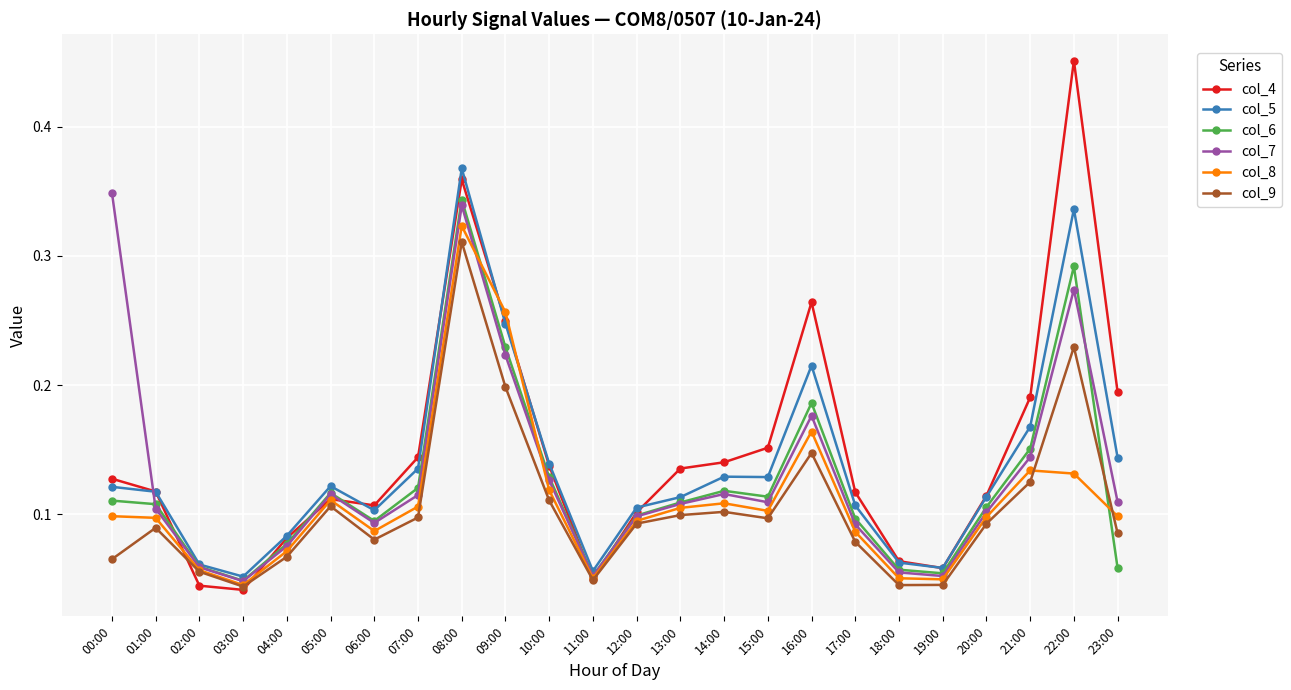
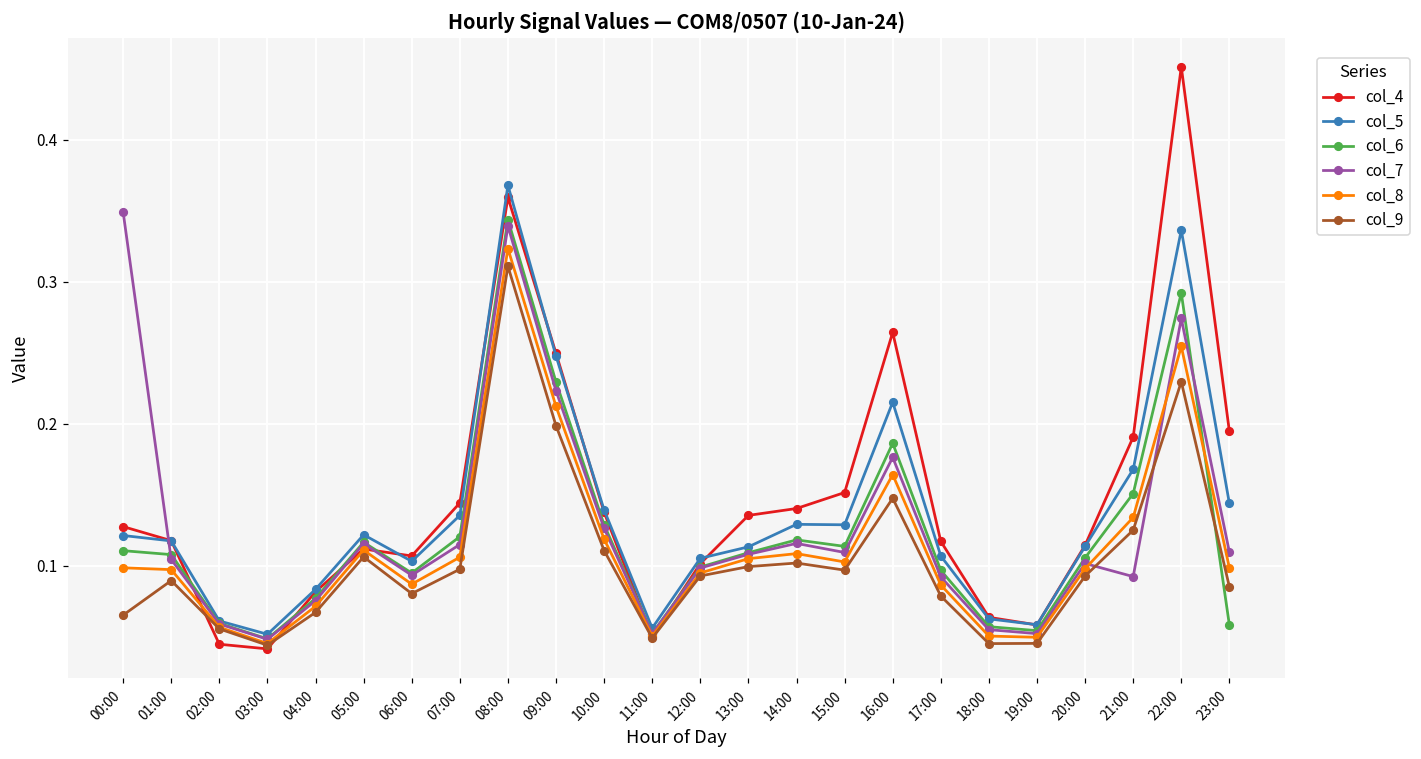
  {
    "col_4": {
      "00:00": 0.127,
      "02:00": 0.045,
      "03:00": 0.041,
      "06:00": 0.107,
      "07:00": 0.144,
      "08:00": 0.359,
      "12:00": 0.101,
      "13:00": 0.135,
      "14:00": 0.140,
      "15:00": 0.151,
      "16:00": 0.264,
      "17:00": 0.117,
      "21:00": 0.190,
      "22:00": 0.451,
      "23:00": 0.194
    },
    "col_5": {
      "00:00": 0.121,
      "03:00": 0.052,
      "05:00": 0.122,
      "06:00": 0.103,
      "07:00": 0.135,
      "08:00": 0.368,
      "11:00": 0.056,
      "12:00": 0.105,
      "13:00": 0.113,
      "14:00": 0.129,
      "15:00": 0.129,
      "16:00": 0.215,
      "17:00": 0.107,
      "21:00": 0.168,
      "22:00": 0.336,
      "23:00": 0.144
    },
    "col_6": {
      "00:00": 0.110,
      "01:00": 0.108,
      "07:00": 0.120,
      "08:00": 0.344,
      "09:00": 0.229,
      "10:00": 0.129,
      "14:00": 0.118,
      "15:00": 0.114,
      "16:00": 0.186,
      "17:00": 0.097,
      "18:00": 0.057,
      "19:00": 0.054,
      "20:00": 0.105,
      "21:00": 0.151,
      "22:00": 0.292,
      "23:00": 0.058
    },
    "col_7": {
      "00:00": 0.349,
      "01:00": 0.104,
      "07:00": 0.115,
      "08:00": 0.339,
      "09:00": 0.223,
      "10:00": 0.126,
      "14:00": 0.116,
      "15:00": 0.109,
      "16:00": 0.176,
      "17:00": 0.092,
      "18:00": 0.055,
      "19:00": 0.052,
      "20:00": 0.101,
-     "21:00": 0.144,
+     "21:00": 0.092,
      "22:00": 0.274,
      "23:00": 0.109
    },
    "col_8": {
      "00:00": 0.098,
      "01:00": 0.097,
      "04:00": 0.071,
      "06:00": 0.087,
      "07:00": 0.106,
      "08:00": 0.323,
-     "09:00": 0.256,
+     "09:00": 0.212,
      "10:00": 0.119,
      "12:00": 0.095,
      "13:00": 0.105,
      "14:00": 0.108,
      "15:00": 0.103,
      "16:00": 0.164,
      "17:00": 0.086,
      "18:00": 0.050,
      "19:00": 0.049,
      "20:00": 0.098,
      "21:00": 0.134,
-     "22:00": 0.131,
+     "22:00": 0.254,
      "23:00": 0.098
    },
    "col_9": {
      "00:00": 0.065,
      "01:00": 0.089,
      "04:00": 0.067,
      "05:00": 0.106,
      "06:00": 0.080,
      "07:00": 0.097,
      "08:00": 0.311,
      "09:00": 0.198,
      "10:00": 0.111,
      "12:00": 0.093,
      "13:00": 0.099,
      "14:00": 0.102,
      "15:00": 0.097,
      "16:00": 0.147,
      "17:00": 0.079,
      "18:00": 0.045,
      "19:00": 0.045,
      "20:00": 0.093,
      "21:00": 0.125,
      "22:00": 0.229,
      "23:00": 0.085
    }
  }
